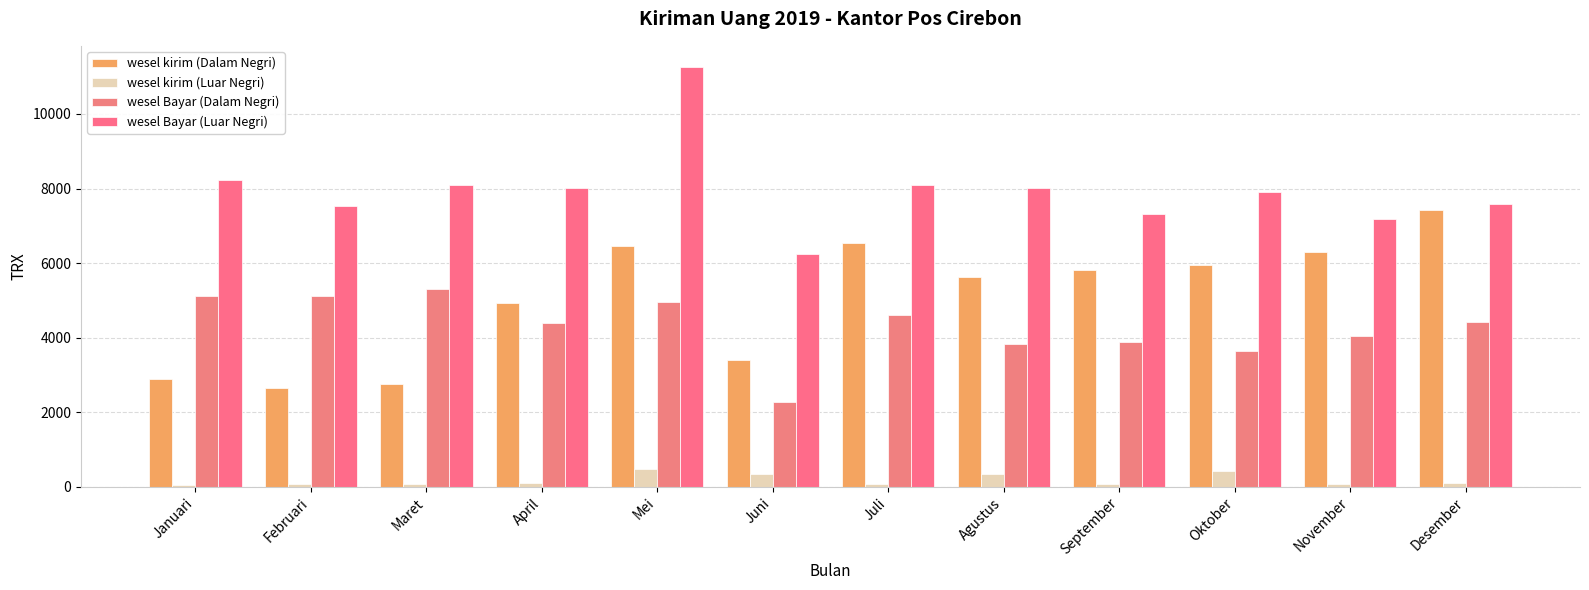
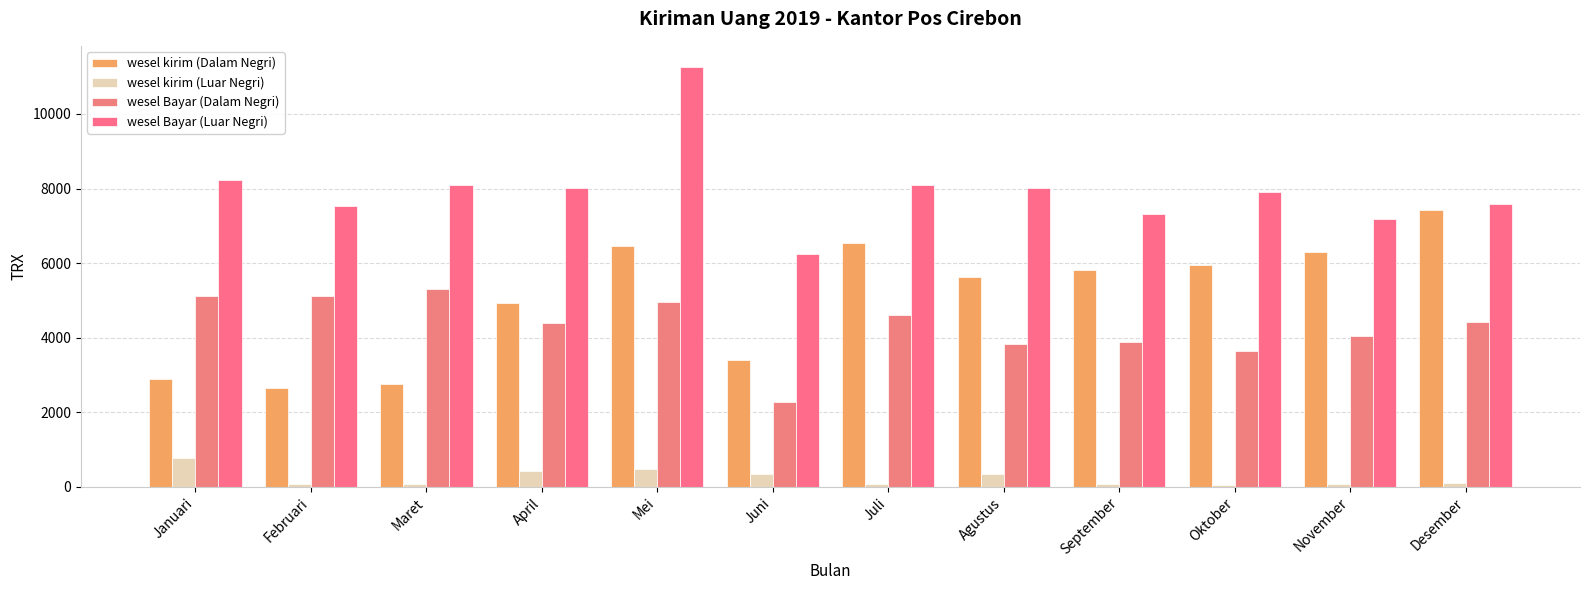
  {
    "wesel kirim (Luar Negri)": {
-     "Januari": 100,
-     "April": 100,
+     "Januari": 800,
+     "April": 400,
      "Mei": 500,
      "Juni": 300,
      "Juli": 100,
      "Agustus": 400,
      "September": 100,
-     "Oktober": 400,
+     "Oktober": 100,
      "November": 100,
      "Desember": 100
    }
  }
